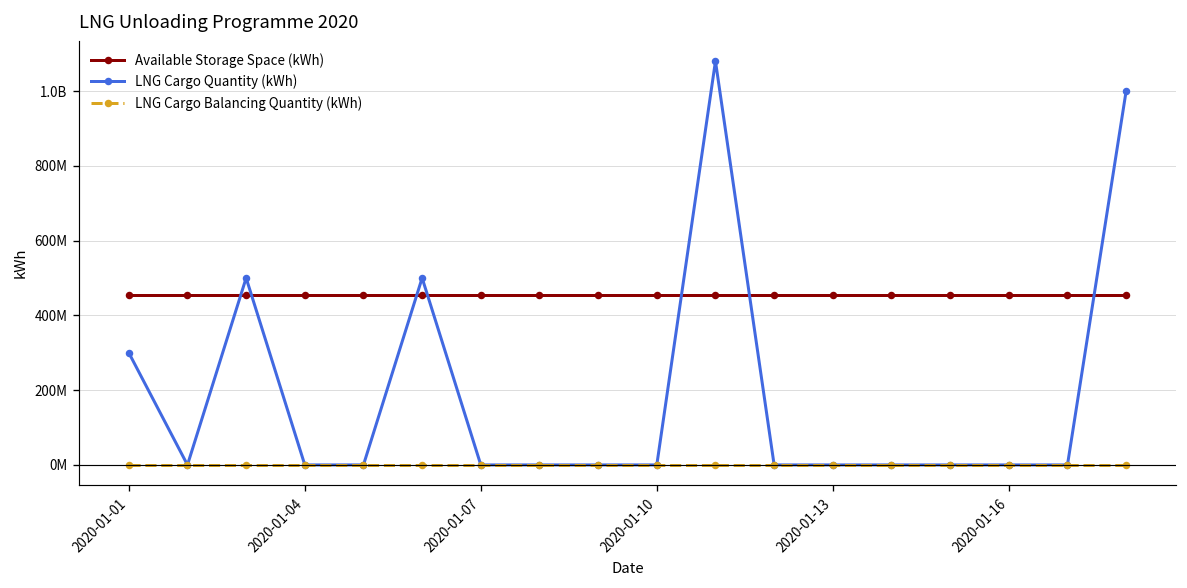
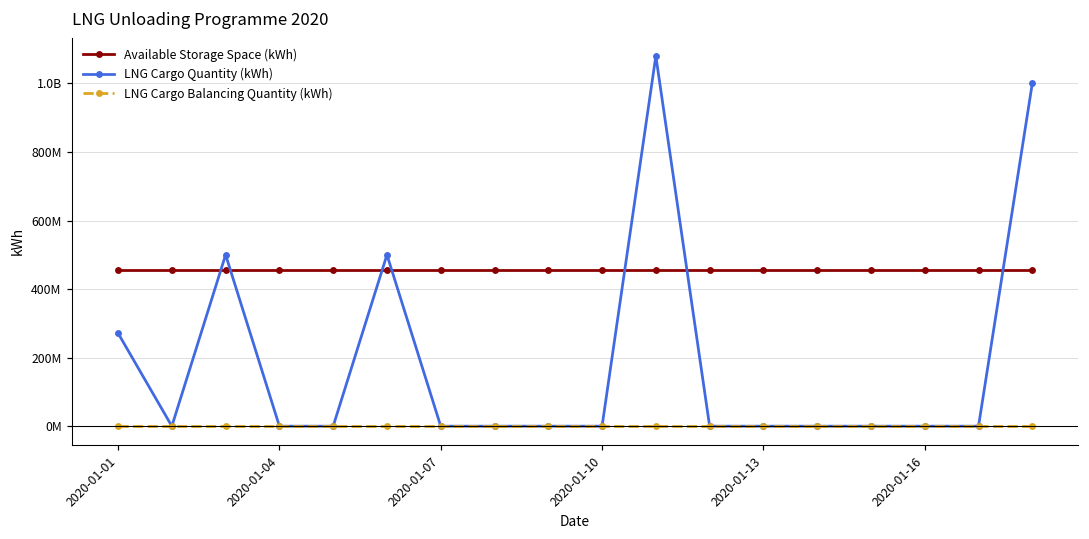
  {
    "Available Storage Space (kWh)": {
      "2020-01-01": 460000000,
      "2020-01-04": 460000000,
      "2020-01-07": 460000000,
      "2020-01-10": 460000000,
      "2020-01-13": 460000000,
      "2020-01-16": 460000000
    },
    "LNG Cargo Quantity (kWh)": {
-     "2020-01-01": 300000000
+     "2020-01-01": 270000000
    },
    "LNG Cargo Balancing Quantity (kWh)": {
      "2020-01-01": 0
    }
  }
